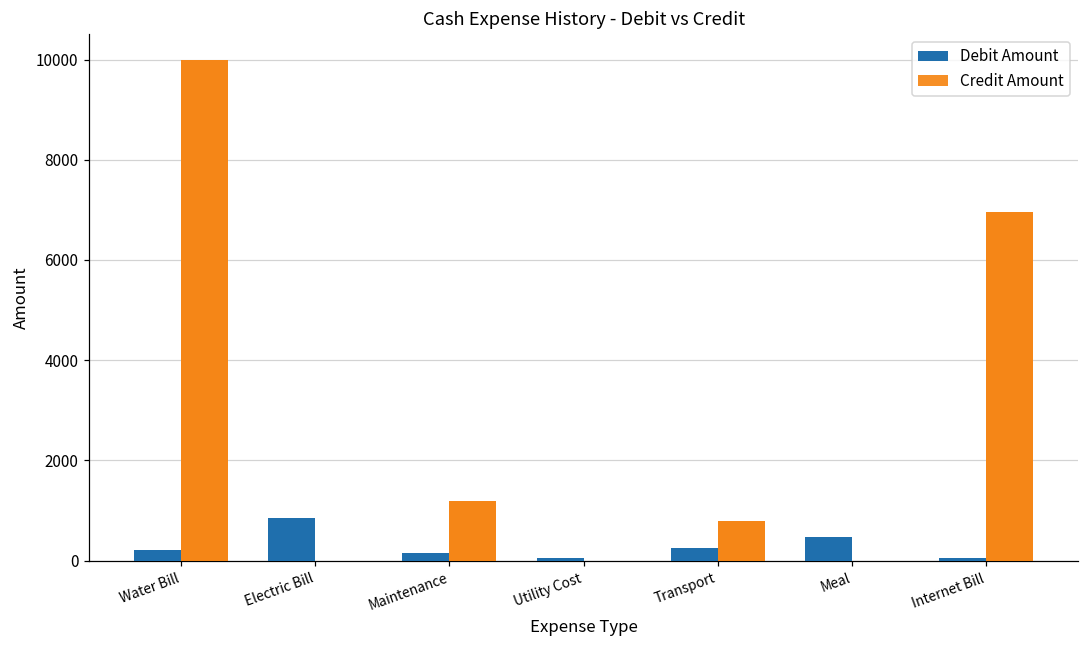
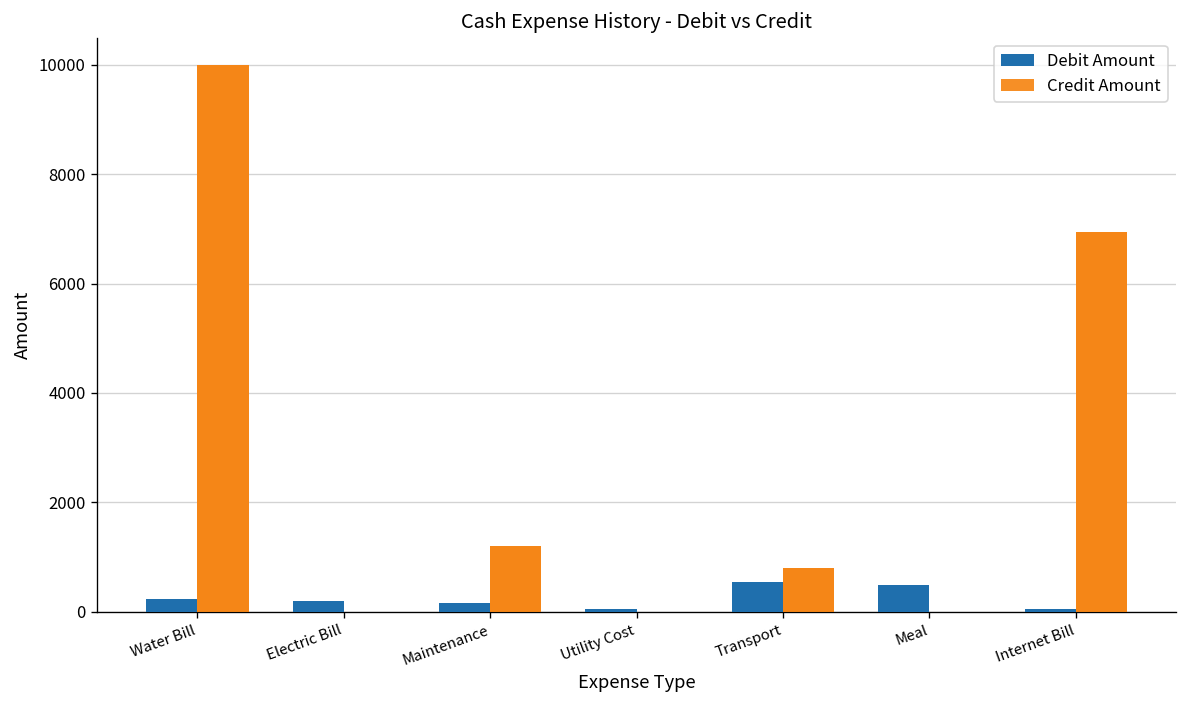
  {
    "Debit Amount": {
      "Water Bill": 200,
-     "Electric Bill": 800,
+     "Electric Bill": 200,
      "Maintenance": 200,
-     "Transport": 300,
+     "Transport": 500,
      "Meal": 500
    },
    "Credit Amount": {
      "Water Bill": 10000,
      "Electric Bill": 0,
      "Maintenance": 1200,
      "Utility Cost": 0,
      "Transport": 800,
      "Meal": 0,
      "Internet Bill": 7000
    }
  }
